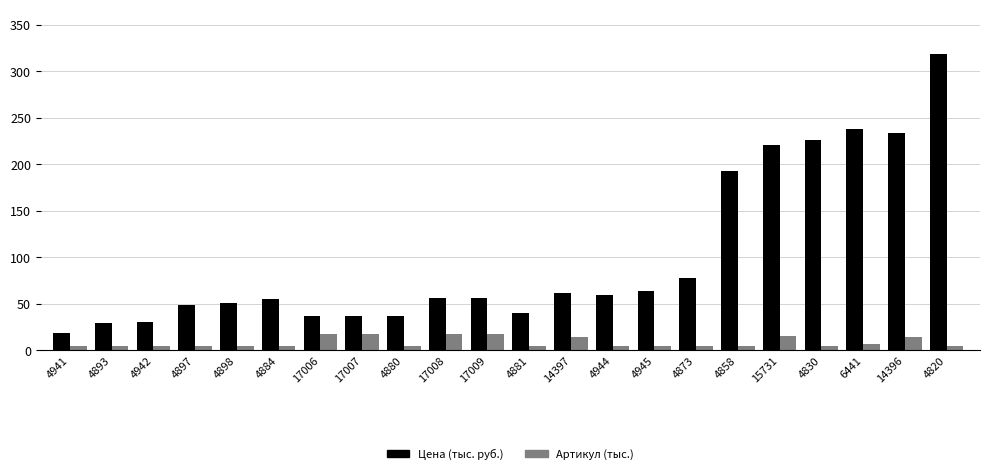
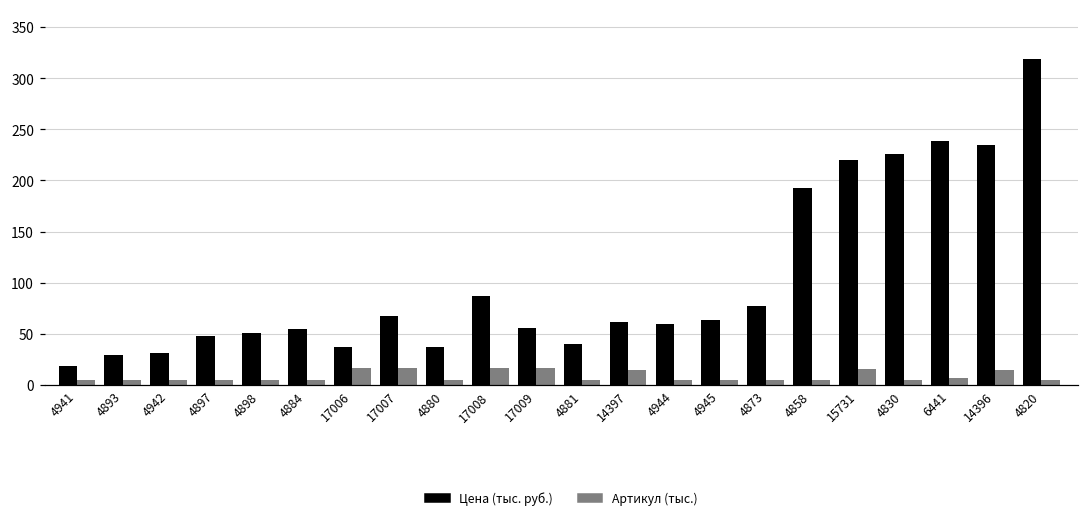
  {
    "Цена (тыс. руб.)": {
      "4941": 20,
      "4893": 30,
      "4942": 30,
      "4897": 50,
      "4898": 50,
      "4884": 50,
      "17006": 40,
-     "17007": 40,
+     "17007": 70,
      "4880": 40,
-     "17008": 60,
+     "17008": 90,
      "17009": 60,
      "4881": 40,
      "14397": 60,
      "4944": 60,
      "4945": 60,
      "4873": 80,
      "4858": 190,
      "15731": 220,
      "4830": 230,
      "6441": 240,
      "14396": 230,
      "4820": 320
    },
    "Артикул (тыс.)": {
      "4941": 0,
      "4893": 0,
      "4942": 0,
      "4897": 0,
      "4898": 0,
      "4884": 0,
      "17006": 20,
      "17007": 20,
      "4880": 0,
      "17008": 20,
      "17009": 20,
      "4881": 0,
      "14397": 10,
      "4944": 0,
      "4945": 0,
      "4873": 0,
      "4858": 0,
      "15731": 20,
      "4830": 0,
      "6441": 10,
      "14396": 10,
      "4820": 0
    }
  }
